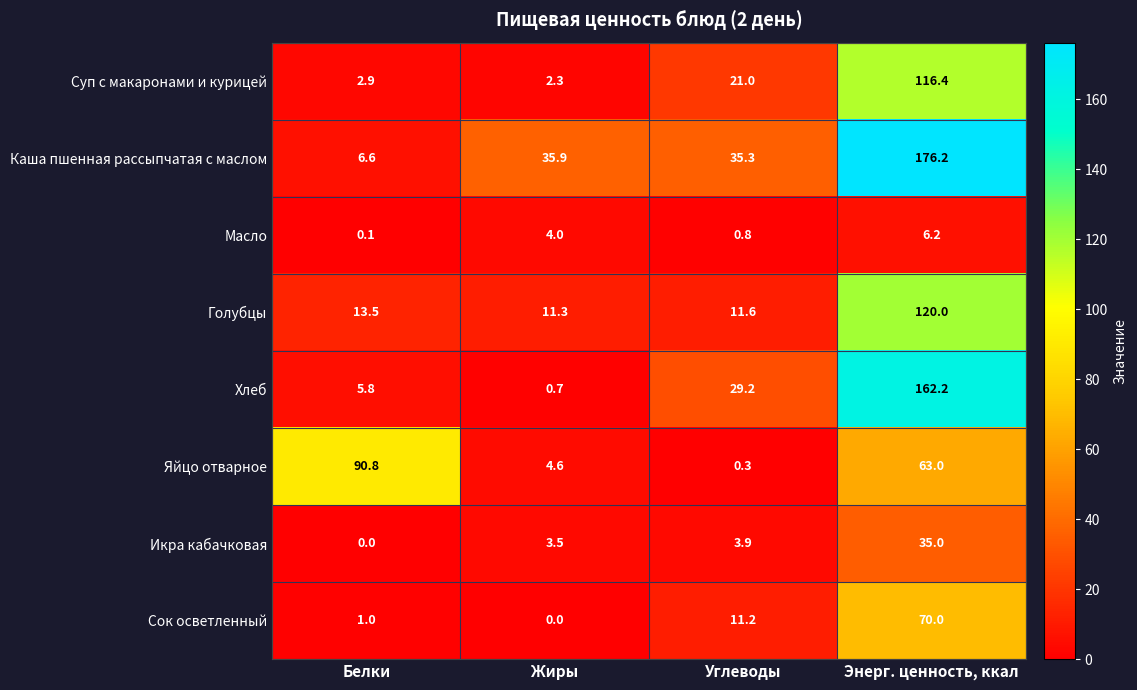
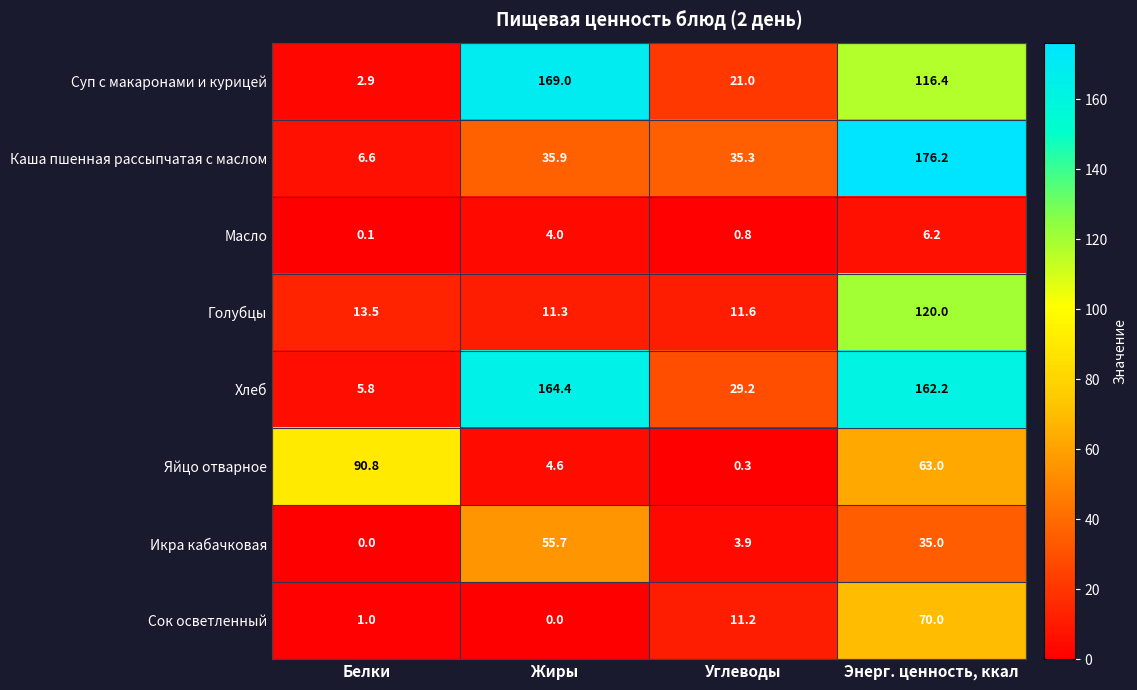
  {
    "Суп с макаронами и курицей": {
      "Белки": 2.9,
-     "Жиры": 2.3,
+     "Жиры": 169.0,
      "Углеводы": 21.0,
      "Энерг. ценность, ккал": 116.4
    },
    "Каша пшенная рассыпчатая с маслом": {
      "Белки": 6.6,
      "Жиры": 35.9,
      "Углеводы": 35.3,
      "Энерг. ценность, ккал": 176.2
    },
    "Масло": {
      "Белки": 0.1,
      "Жиры": 4.0,
      "Углеводы": 0.8,
      "Энерг. ценность, ккал": 6.2
    },
    "Голубцы": {
      "Белки": 13.5,
      "Жиры": 11.3,
      "Углеводы": 11.6,
      "Энерг. ценность, ккал": 120.0
    },
    "Хлеб": {
      "Белки": 5.8,
-     "Жиры": 0.7,
+     "Жиры": 164.4,
      "Углеводы": 29.2,
      "Энерг. ценность, ккал": 162.2
    },
    "Яйцо отварное": {
      "Белки": 90.8,
      "Жиры": 4.6,
      "Углеводы": 0.3,
      "Энерг. ценность, ккал": 63.0
    },
    "Икра кабачковая": {
      "Белки": 0.0,
-     "Жиры": 3.5,
+     "Жиры": 55.7,
      "Углеводы": 3.9,
      "Энерг. ценность, ккал": 35.0
    },
    "Сок осветленный": {
      "Белки": 1.0,
      "Жиры": 0.0,
      "Углеводы": 11.2,
      "Энерг. ценность, ккал": 70.0
    }
  }
